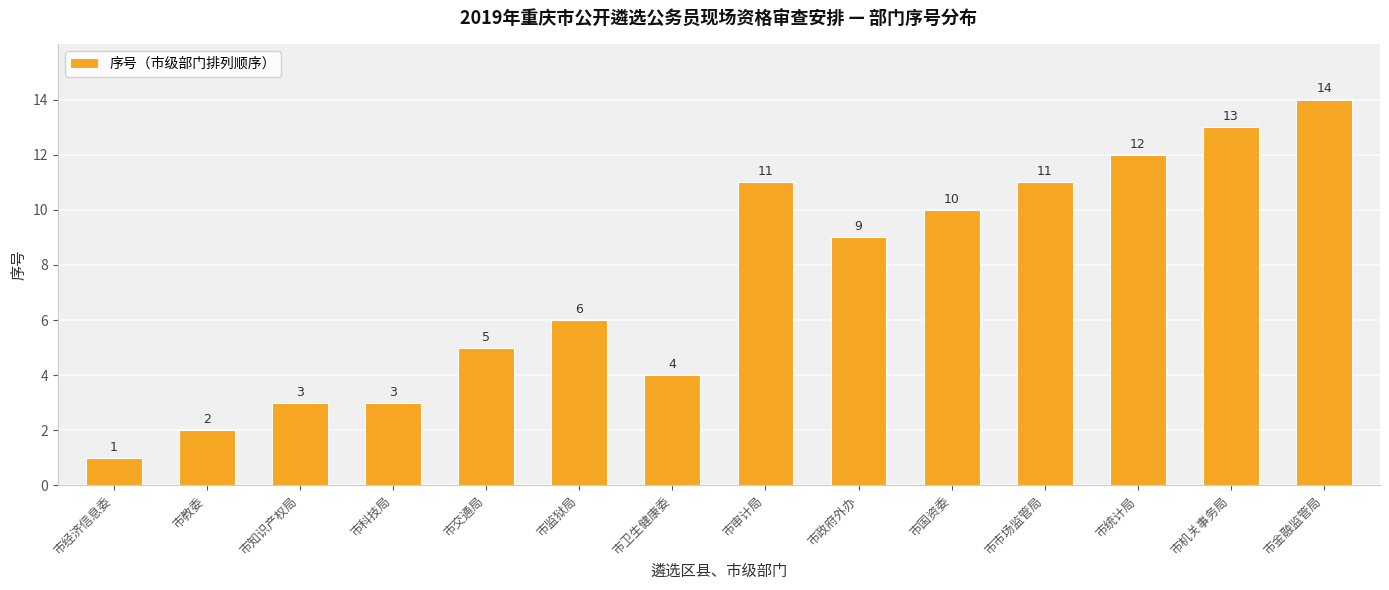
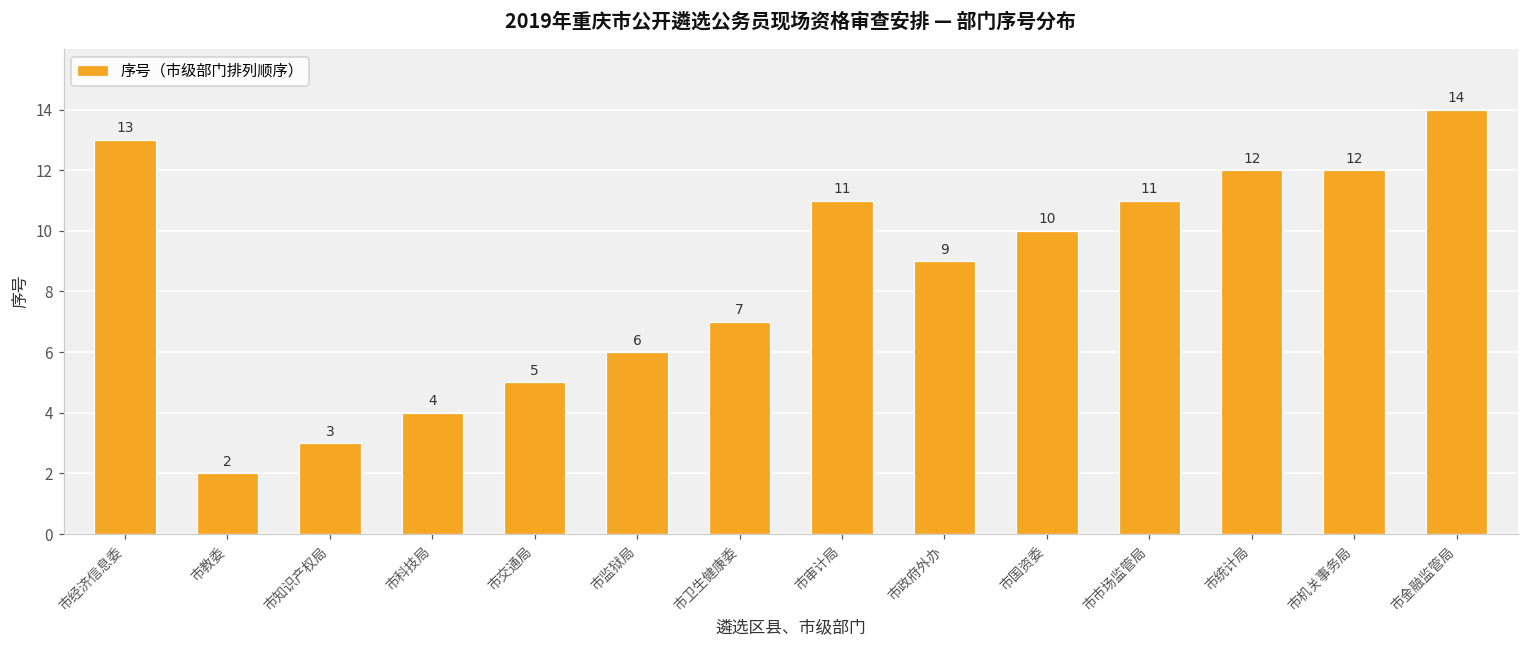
  {
-   "市经济信息委": 1,
+   "市经济信息委": 13,
    "市教委": 2,
    "市知识产权局": 3,
-   "市科技局": 3,
+   "市科技局": 4,
    "市交通局": 5,
    "市监狱局": 6,
-   "市卫生健康委": 4,
+   "市卫生健康委": 7,
    "市审计局": 11,
    "市政府外办": 9,
    "市国资委": 10,
    "市市场监管局": 11,
    "市统计局": 12,
-   "市机关事务局": 13,
+   "市机关事务局": 12,
    "市金融监管局": 14
  }
